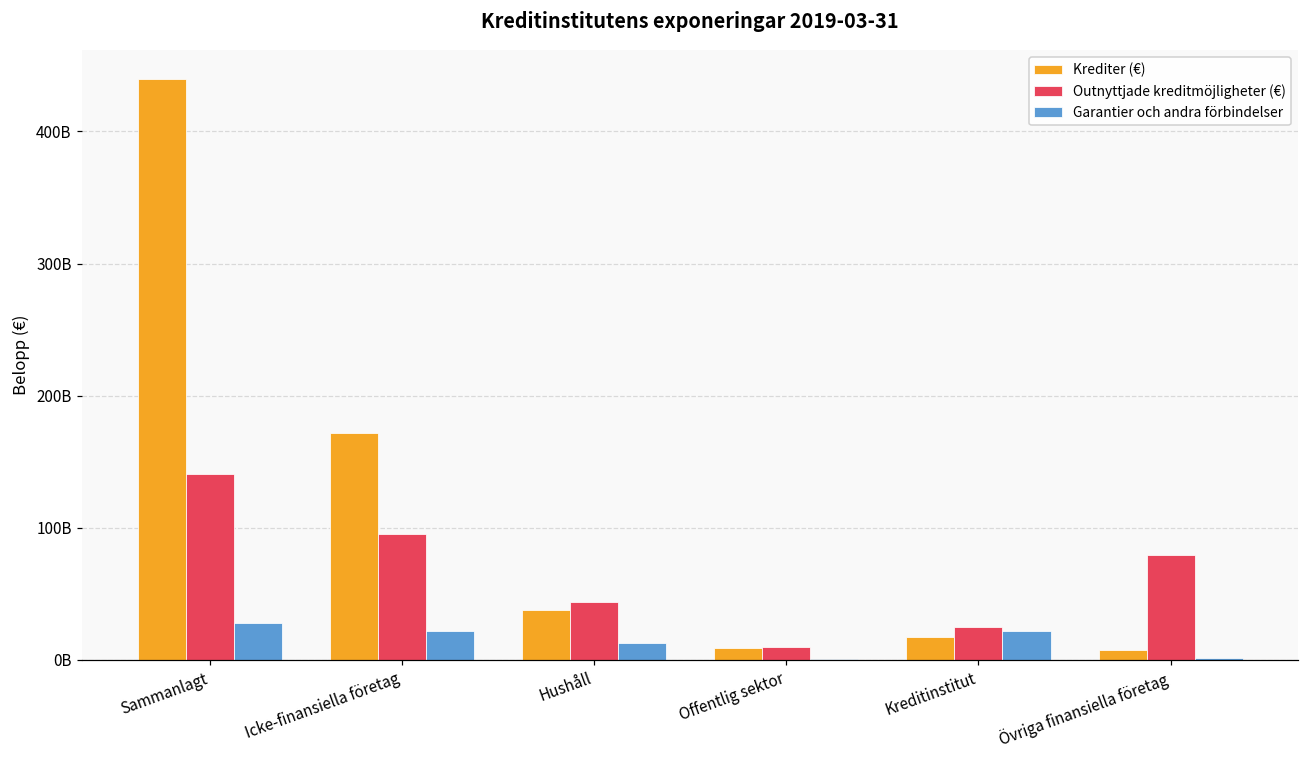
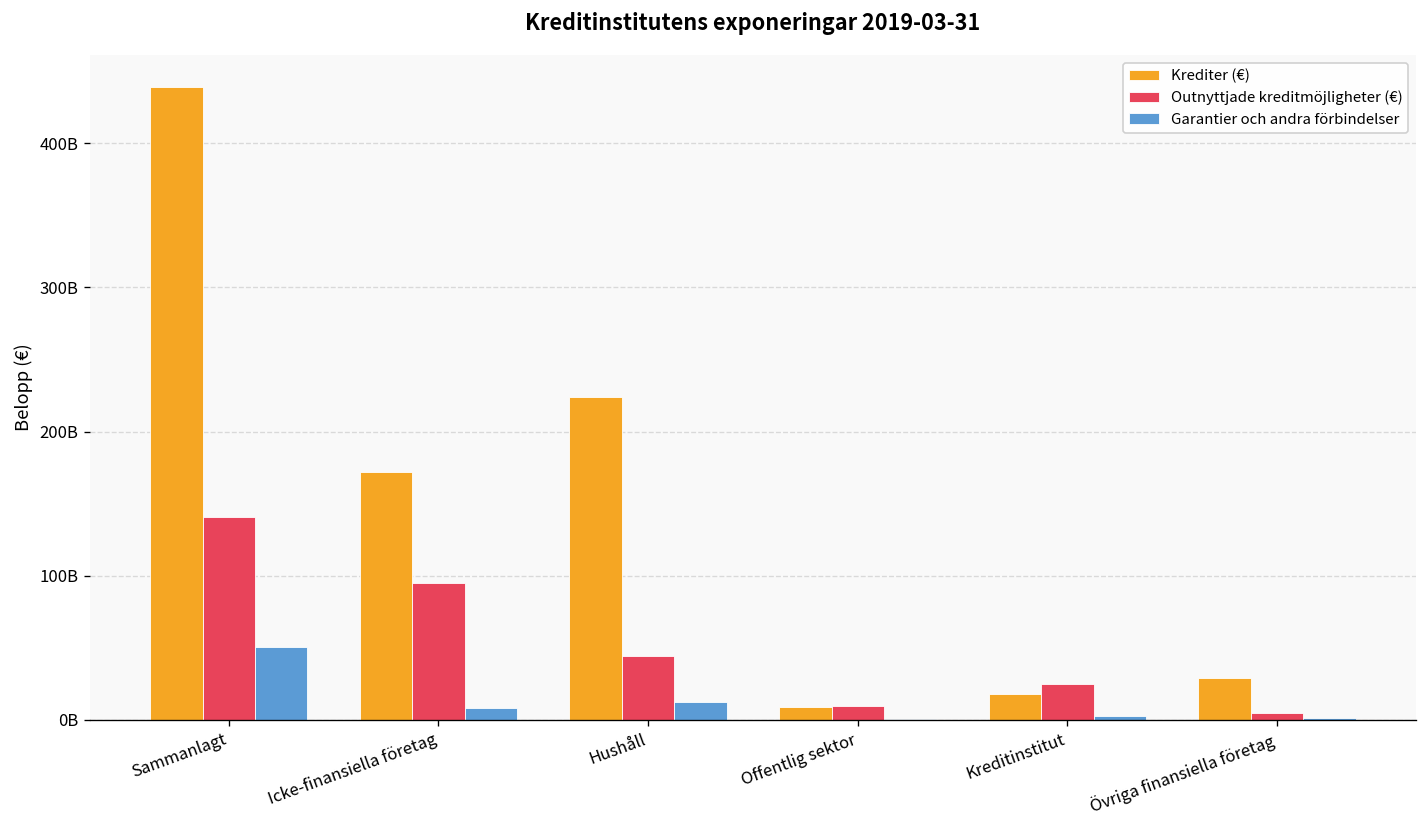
  {
    "Krediter (€)": {
      "Sammanlagt": 439000000000,
      "Icke-finansiella företag": 172000000000,
-     "Hushåll": 38000000000,
+     "Hushåll": 224000000000,
      "Offentlig sektor": 9000000000,
      "Kreditinstitut": 18000000000,
-     "Övriga finansiella företag": 7000000000
+     "Övriga finansiella företag": 29000000000
    },
    "Outnyttjade kreditmöjligheter (€)": {
      "Sammanlagt": 141000000000,
      "Icke-finansiella företag": 95000000000,
      "Hushåll": 44000000000,
      "Offentlig sektor": 9000000000,
      "Kreditinstitut": 24000000000,
-     "Övriga finansiella företag": 79000000000
+     "Övriga finansiella företag": 5000000000
    },
    "Garantier och andra förbindelser": {
-     "Sammanlagt": 28000000000,
-     "Icke-finansiella företag": 22000000000,
+     "Sammanlagt": 51000000000,
+     "Icke-finansiella företag": 8000000000,
      "Hushåll": 12000000000,
-     "Kreditinstitut": 22000000000
+     "Kreditinstitut": 3000000000
    }
  }
